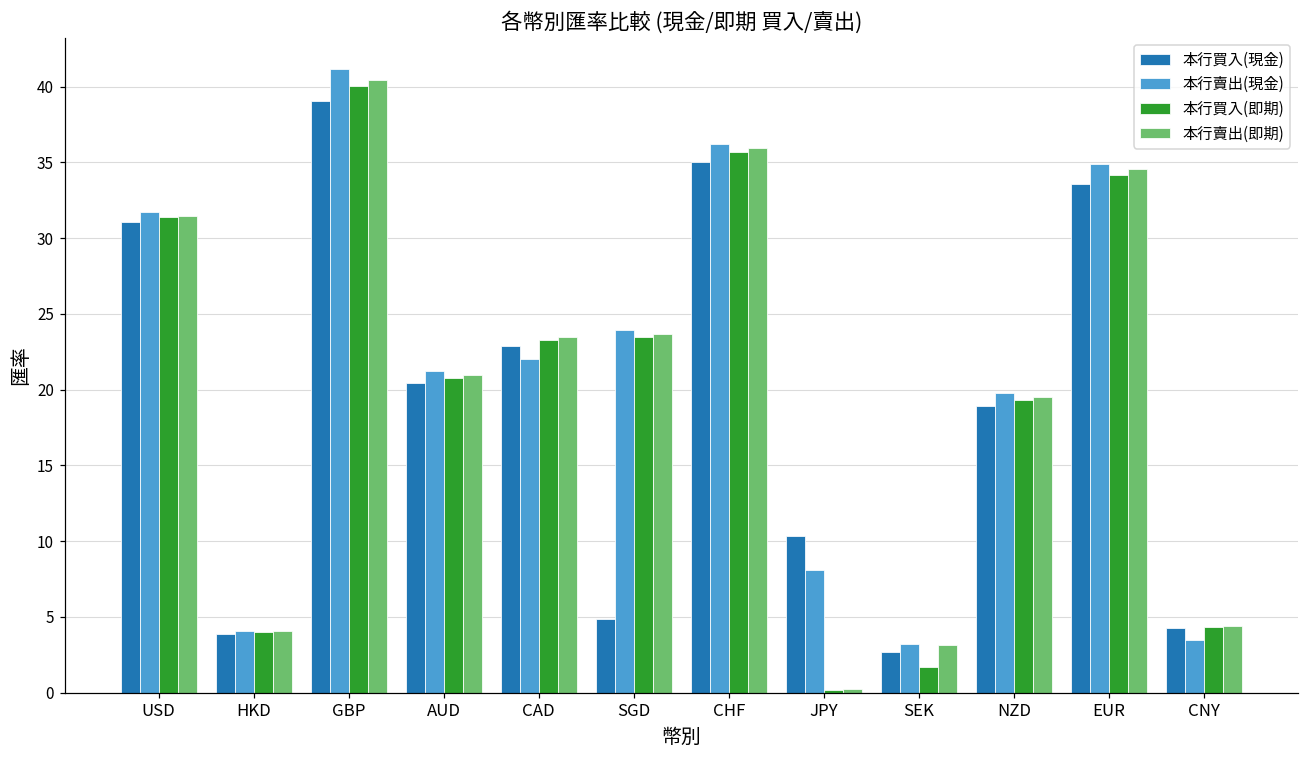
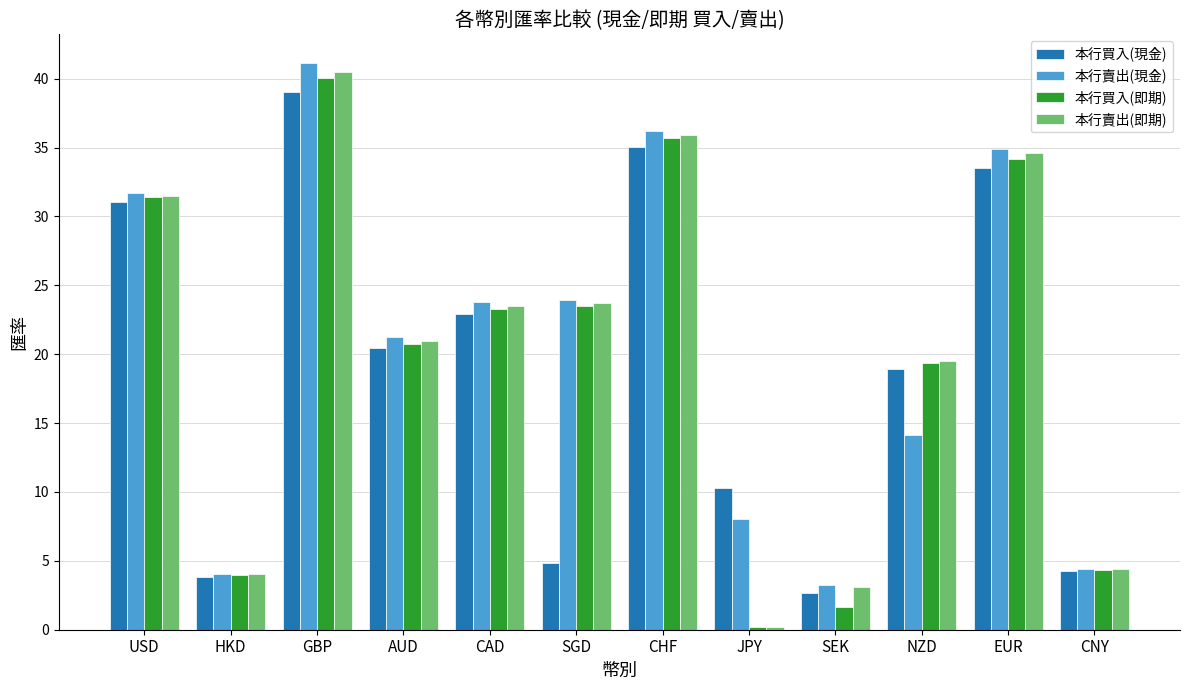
  {
    "本行買入(現金)": {
      "USD": 31.0,
      "HKD": 3.9,
      "GBP": 39.0,
      "AUD": 20.5,
      "CAD": 22.9,
      "SGD": 4.9,
      "CHF": 35.0,
      "JPY": 10.3,
      "SEK": 2.7,
      "NZD": 19.0,
      "EUR": 33.6,
      "CNY": 4.3
    },
    "本行賣出(現金)": {
      "USD": 31.7,
      "HKD": 4.1,
      "GBP": 41.2,
      "AUD": 21.2,
-     "CAD": 22.0,
+     "CAD": 23.8,
      "SGD": 23.9,
      "CHF": 36.2,
      "JPY": 8.1,
      "SEK": 3.2,
-     "NZD": 19.8,
+     "NZD": 14.1,
      "EUR": 34.9,
-     "CNY": 3.5
+     "CNY": 4.4
    },
    "本行買入(即期)": {
      "USD": 31.4,
      "HKD": 4.0,
      "GBP": 40.1,
      "AUD": 20.8,
      "CAD": 23.3,
      "SGD": 23.5,
      "CHF": 35.7,
      "JPY": 0.2,
      "SEK": 1.7,
      "NZD": 19.3,
      "EUR": 34.2,
      "CNY": 4.3
    },
    "本行賣出(即期)": {
      "USD": 31.5,
      "HKD": 4.0,
      "GBP": 40.5,
      "AUD": 21.0,
      "CAD": 23.5,
      "SGD": 23.7,
      "CHF": 35.9,
      "JPY": 0.2,
      "SEK": 3.1,
      "NZD": 19.5,
      "EUR": 34.6,
      "CNY": 4.4
    }
  }
